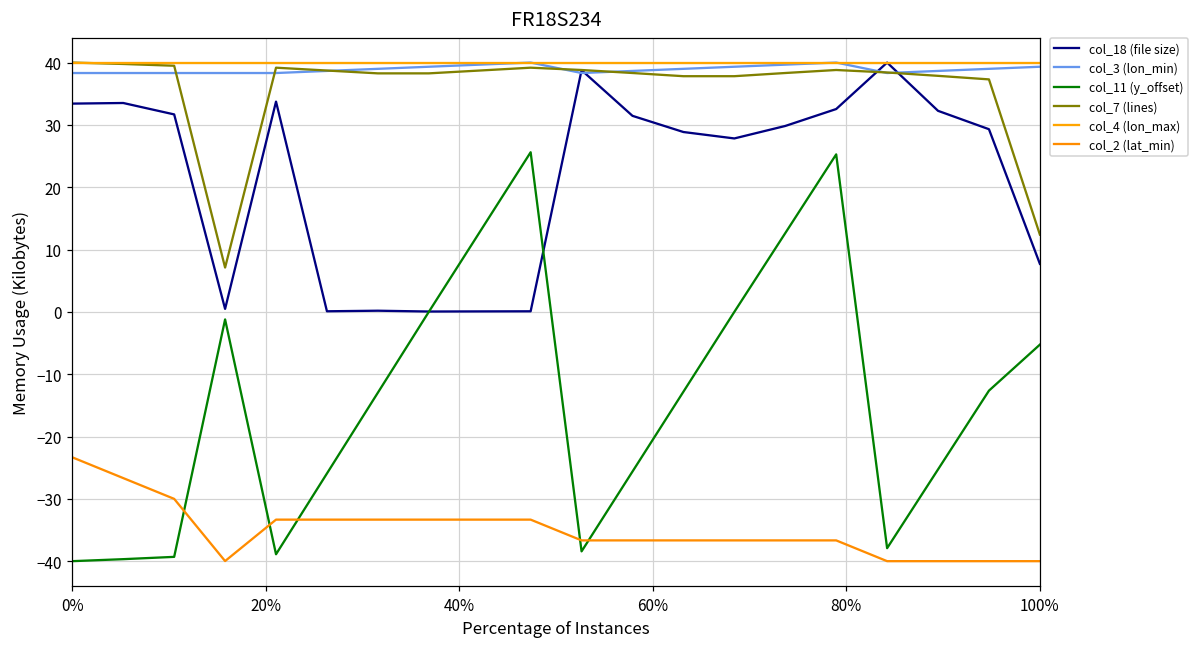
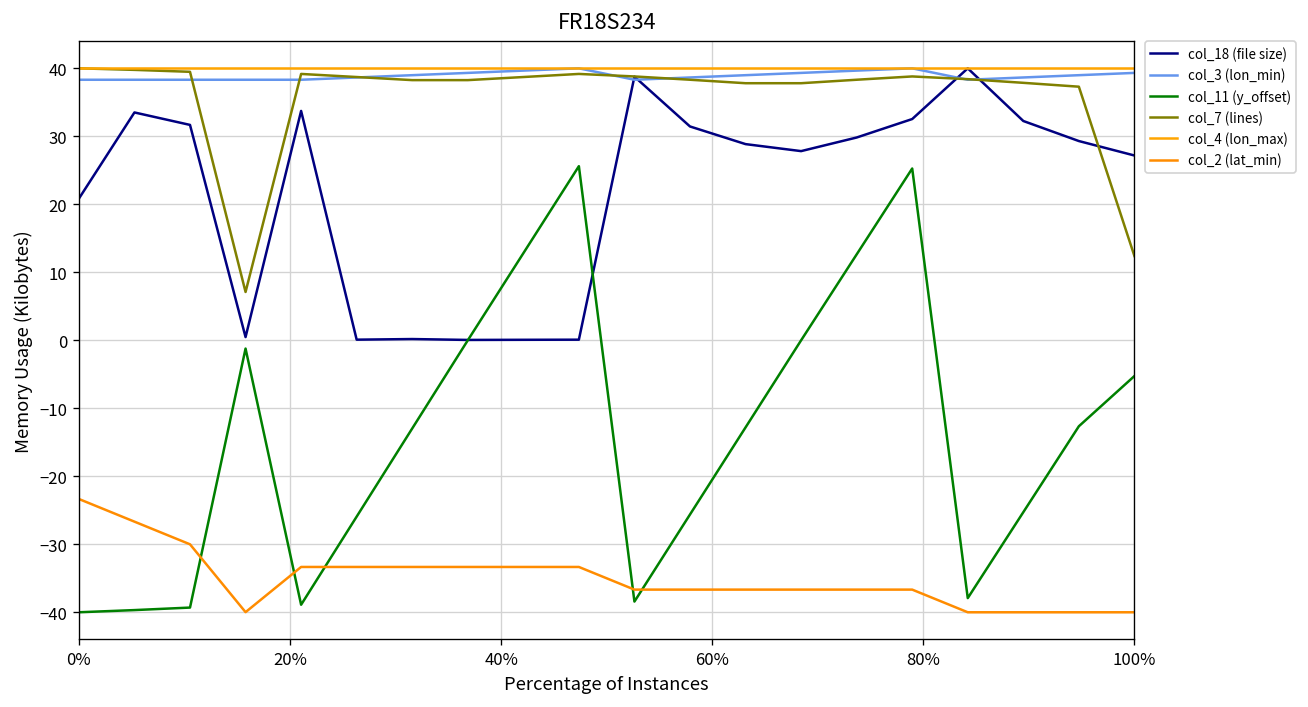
  {
    "col_18 (file size)": {
-     "0%": 33,
-     "100%": 8
+     "0%": 21,
+     "100%": 27
    },
    "col_3 (lon_min)": {
      "0%": 38,
      "100%": 39
    },
    "col_11 (y_offset)": {
      "0%": -40,
      "100%": -5
    },
    "col_7 (lines)": {
      "100%": 12
    }
  }
